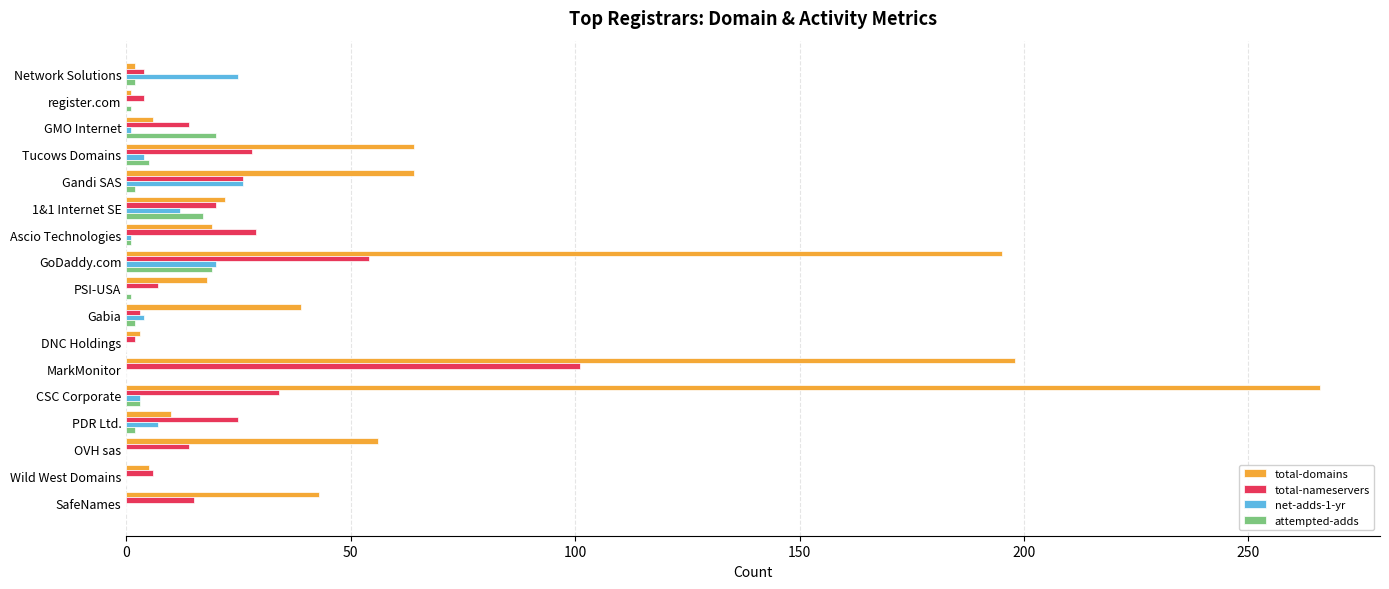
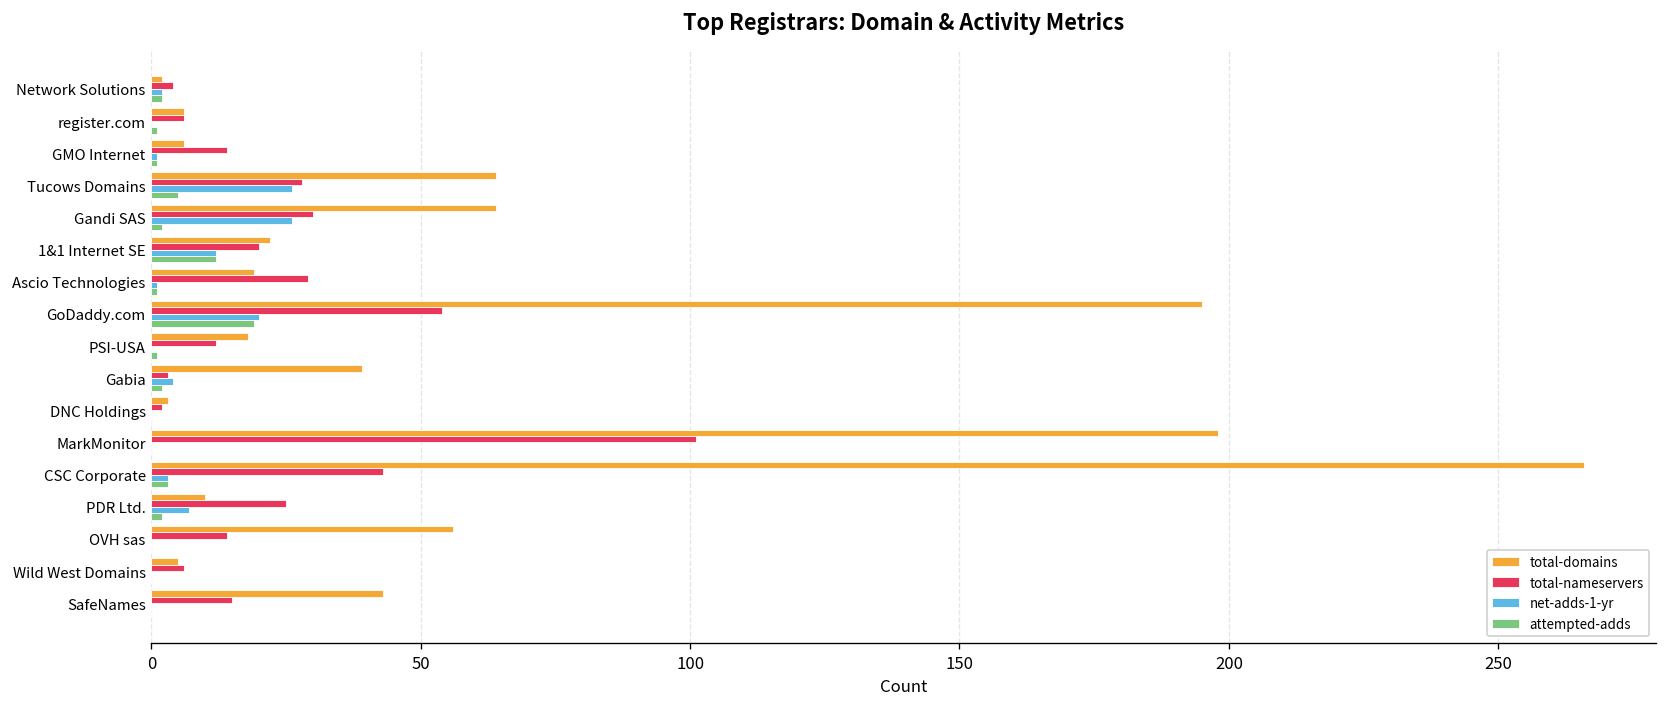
  {
    "total-domains": {
      "Network Solutions": 2,
-     "register.com": 1,
+     "register.com": 6,
      "GMO Internet": 6,
      "Tucows Domains": 64,
      "Gandi SAS": 64,
      "1&1 Internet SE": 22,
      "Ascio Technologies": 19,
      "GoDaddy.com": 195,
      "PSI-USA": 18,
      "Gabia": 39,
      "DNC Holdings": 3,
      "MarkMonitor": 198,
      "CSC Corporate": 266,
      "PDR Ltd.": 10,
      "OVH sas": 56,
      "Wild West Domains": 5,
      "SafeNames": 43
    },
    "total-nameservers": {
      "Network Solutions": 4,
-     "register.com": 4,
+     "register.com": 6,
      "GMO Internet": 14,
      "Tucows Domains": 28,
-     "Gandi SAS": 26,
+     "Gandi SAS": 30,
      "1&1 Internet SE": 20,
      "Ascio Technologies": 29,
      "GoDaddy.com": 54,
-     "PSI-USA": 7,
+     "PSI-USA": 12,
      "Gabia": 3,
      "DNC Holdings": 2,
      "MarkMonitor": 101,
-     "CSC Corporate": 34,
+     "CSC Corporate": 43,
      "PDR Ltd.": 25,
      "OVH sas": 14,
      "Wild West Domains": 6,
      "SafeNames": 15
    },
    "net-adds-1-yr": {
-     "Network Solutions": 25,
+     "Network Solutions": 2,
      "register.com": 0,
      "GMO Internet": 1,
-     "Tucows Domains": 4,
+     "Tucows Domains": 26,
      "Gandi SAS": 26,
      "1&1 Internet SE": 12,
      "Ascio Technologies": 1,
      "GoDaddy.com": 20,
      "PSI-USA": 0,
      "Gabia": 4,
      "DNC Holdings": 0,
      "MarkMonitor": 0,
      "CSC Corporate": 3,
      "PDR Ltd.": 7,
      "OVH sas": 0,
      "Wild West Domains": 0,
      "SafeNames": 0
    },
    "attempted-adds": {
      "Network Solutions": 2,
      "register.com": 1,
-     "GMO Internet": 20,
+     "GMO Internet": 1,
      "Tucows Domains": 5,
      "Gandi SAS": 2,
-     "1&1 Internet SE": 17,
+     "1&1 Internet SE": 12,
      "Ascio Technologies": 1,
      "GoDaddy.com": 19,
      "PSI-USA": 1,
      "Gabia": 2,
      "DNC Holdings": 0,
      "MarkMonitor": 0,
      "CSC Corporate": 3,
      "PDR Ltd.": 2,
      "OVH sas": 0,
      "Wild West Domains": 0,
      "SafeNames": 0
    }
  }
